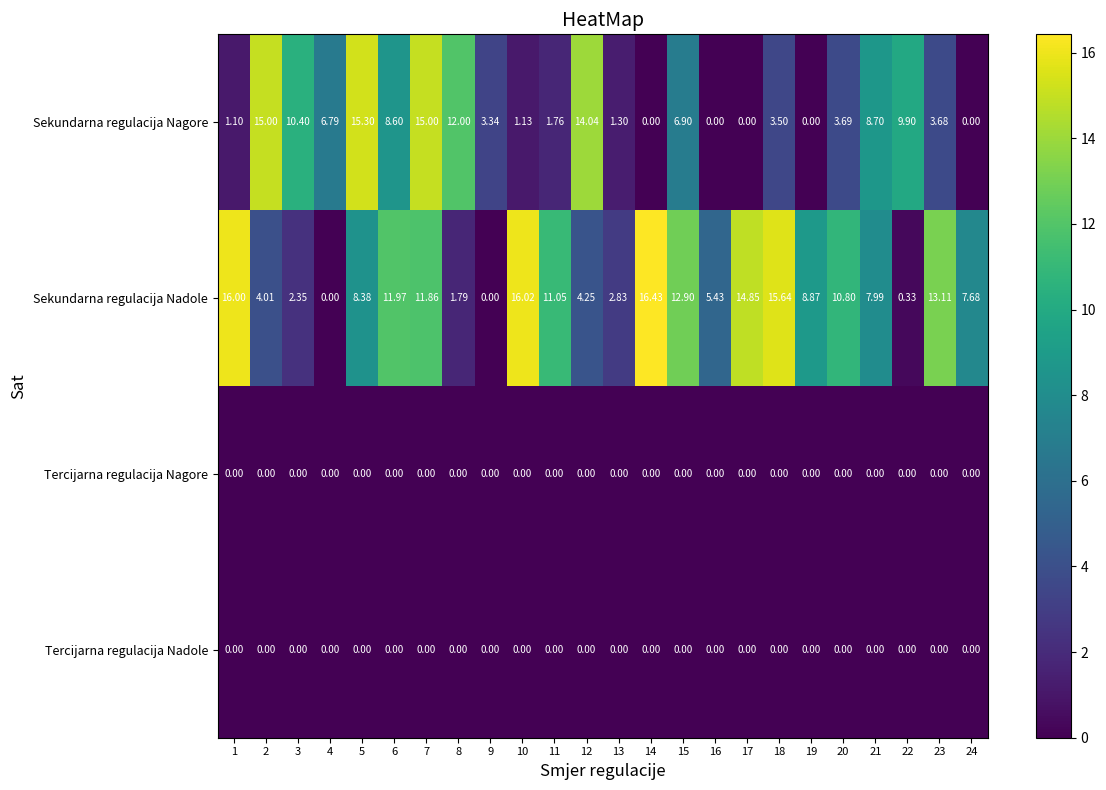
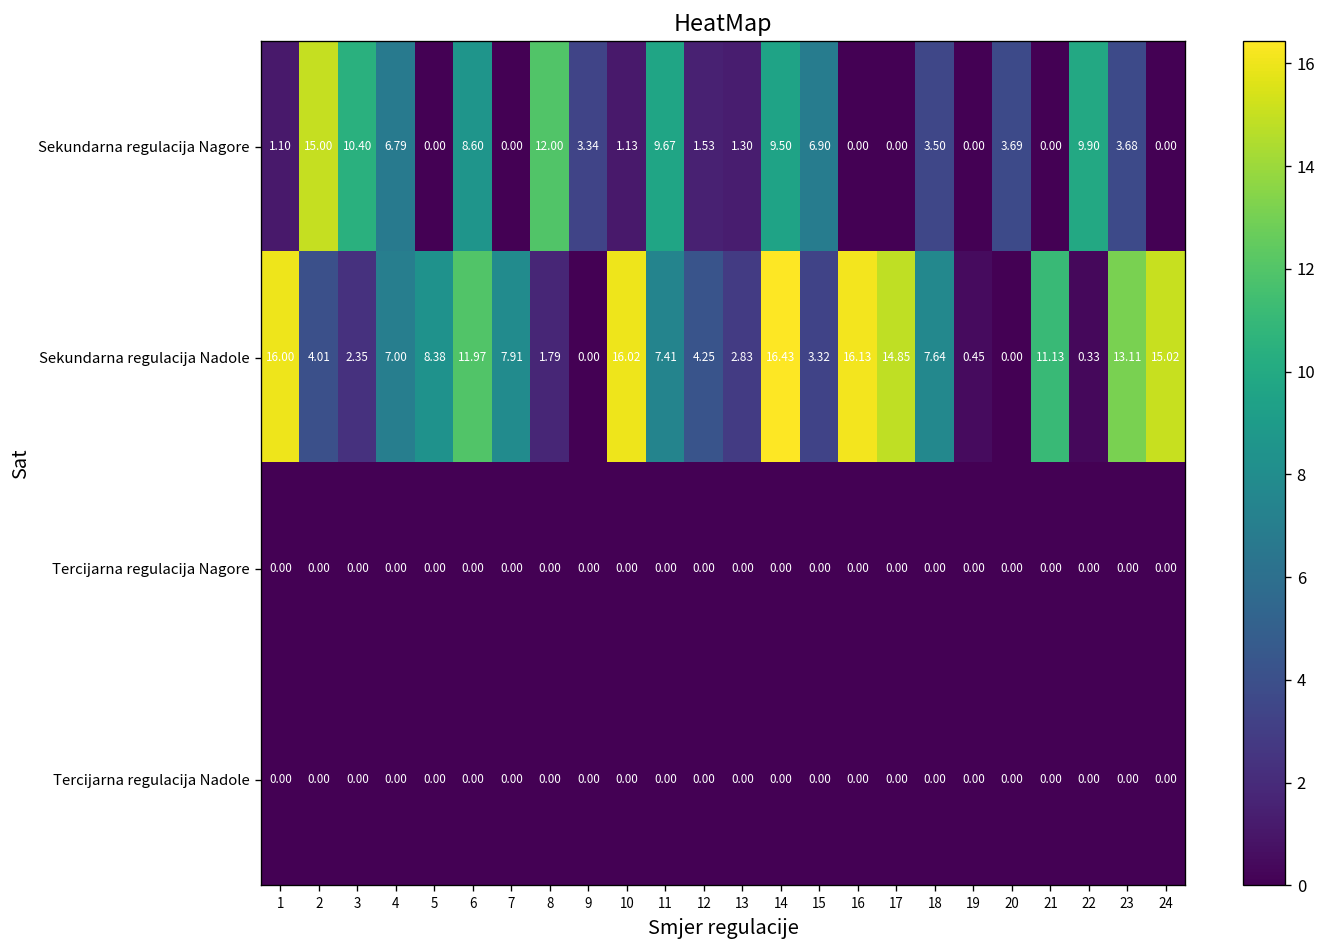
  {
    "Sekundarna regulacija Nagore": {
      "1": 1.10,
      "2": 15.00,
      "3": 10.40,
      "4": 6.79,
-     "5": 15.30,
+     "5": 0.00,
      "6": 8.60,
-     "7": 15.00,
+     "7": 0.00,
      "8": 12.00,
      "9": 3.34,
      "10": 1.13,
-     "11": 1.76,
-     "12": 14.04,
+     "11": 9.67,
+     "12": 1.53,
      "13": 1.30,
-     "14": 0.00,
+     "14": 9.50,
      "15": 6.90,
      "16": 0.00,
      "17": 0.00,
      "18": 3.50,
      "19": 0.00,
      "20": 3.69,
-     "21": 8.70,
+     "21": 0.00,
      "22": 9.90,
      "23": 3.68,
      "24": 0.00
    },
    "Sekundarna regulacija Nadole": {
      "1": 16.00,
      "2": 4.01,
      "3": 2.35,
-     "4": 0.00,
+     "4": 7.00,
      "5": 8.38,
      "6": 11.97,
-     "7": 11.86,
+     "7": 7.91,
      "8": 1.79,
      "9": 0.00,
      "10": 16.02,
-     "11": 11.05,
+     "11": 7.41,
      "12": 4.25,
      "13": 2.83,
      "14": 16.43,
-     "15": 12.90,
-     "16": 5.43,
+     "15": 3.32,
+     "16": 16.13,
      "17": 14.85,
-     "18": 15.64,
-     "19": 8.87,
-     "20": 10.80,
-     "21": 7.99,
+     "18": 7.64,
+     "19": 0.45,
+     "20": 0.00,
+     "21": 11.13,
      "22": 0.33,
      "23": 13.11,
-     "24": 7.68
+     "24": 15.02
    },
    "Tercijarna regulacija Nagore": {
      "1": 0.00,
      "2": 0.00,
      "3": 0.00,
      "4": 0.00,
      "5": 0.00,
      "6": 0.00,
      "7": 0.00,
      "8": 0.00,
      "9": 0.00,
      "10": 0.00,
      "11": 0.00,
      "12": 0.00,
      "13": 0.00,
      "14": 0.00,
      "15": 0.00,
      "16": 0.00,
      "17": 0.00,
      "18": 0.00,
      "19": 0.00,
      "20": 0.00,
      "21": 0.00,
      "22": 0.00,
      "23": 0.00,
      "24": 0.00
    },
    "Tercijarna regulacija Nadole": {
      "1": 0.00,
      "2": 0.00,
      "3": 0.00,
      "4": 0.00,
      "5": 0.00,
      "6": 0.00,
      "7": 0.00,
      "8": 0.00,
      "9": 0.00,
      "10": 0.00,
      "11": 0.00,
      "12": 0.00,
      "13": 0.00,
      "14": 0.00,
      "15": 0.00,
      "16": 0.00,
      "17": 0.00,
      "18": 0.00,
      "19": 0.00,
      "20": 0.00,
      "21": 0.00,
      "22": 0.00,
      "23": 0.00,
      "24": 0.00
    }
  }
